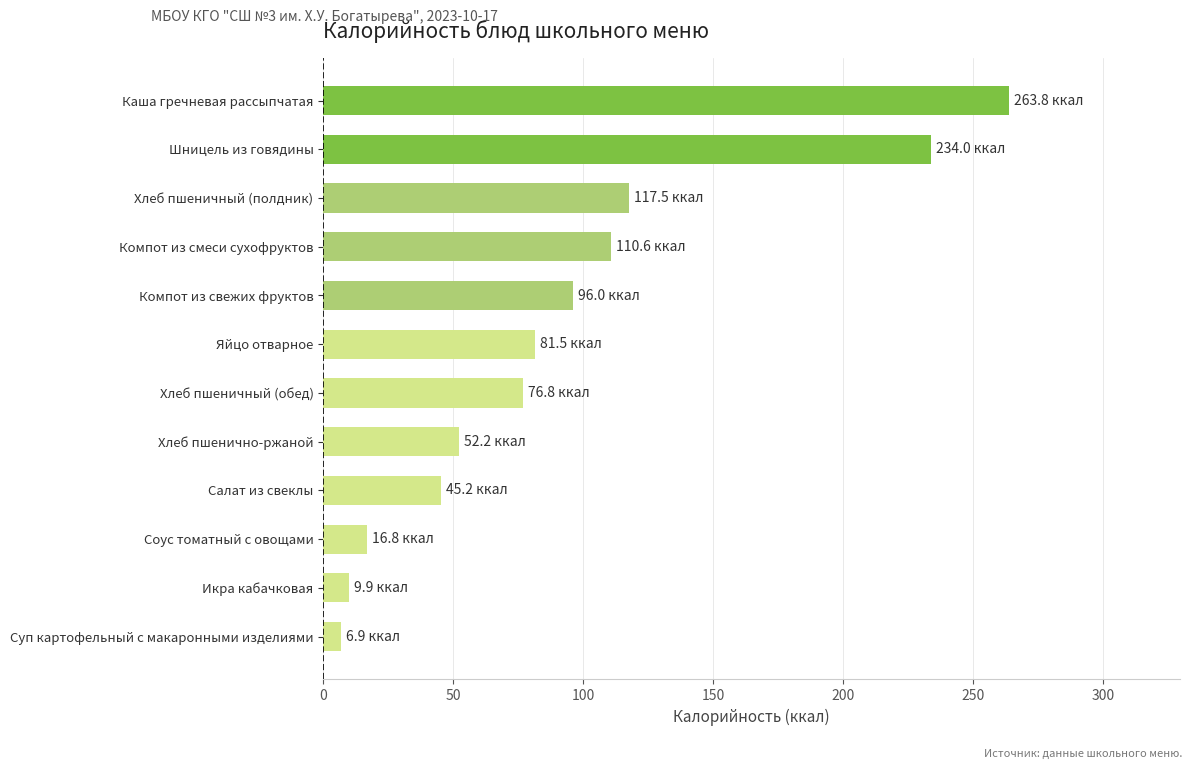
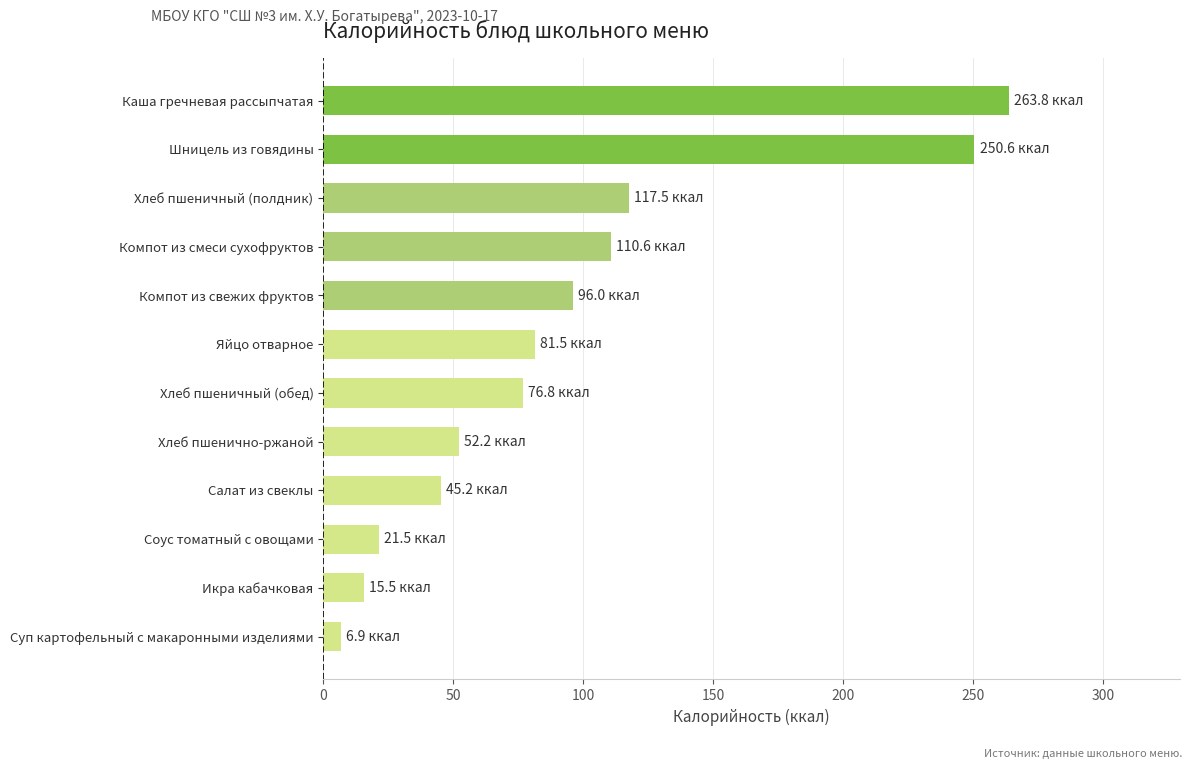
  {
    "Каша гречневая рассыпчатая": 263.8,
-   "Шницель из говядины": 234.0,
+   "Шницель из говядины": 250.6,
    "Хлеб пшеничный (полдник)": 117.5,
    "Компот из смеси сухофруктов": 110.6,
    "Компот из свежих фруктов": 96.0,
    "Яйцо отварное": 81.5,
    "Хлеб пшеничный (обед)": 76.8,
    "Хлеб пшенично-ржаной": 52.2,
    "Салат из свеклы": 45.2,
-   "Соус томатный с овощами": 16.8,
-   "Икра кабачковая": 9.9,
+   "Соус томатный с овощами": 21.5,
+   "Икра кабачковая": 15.5,
    "Суп картофельный с макаронными изделиями": 6.9
  }
